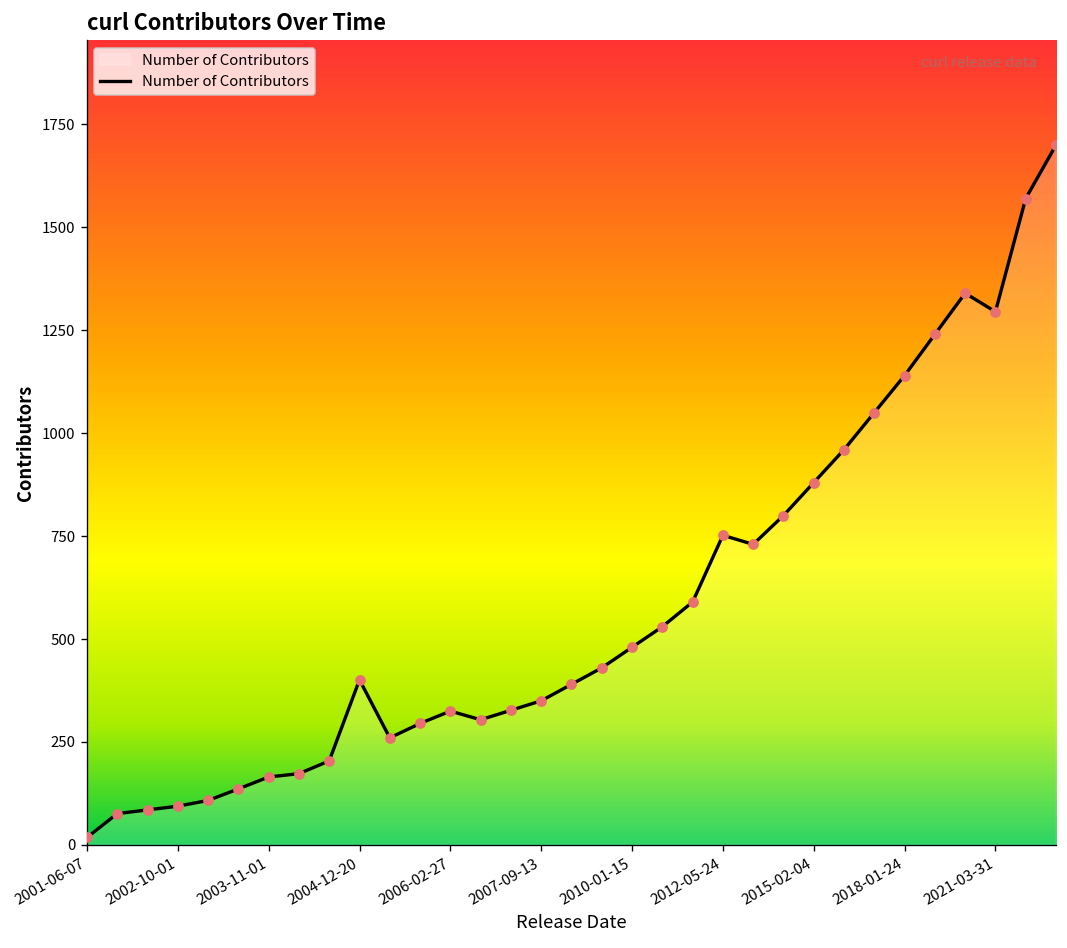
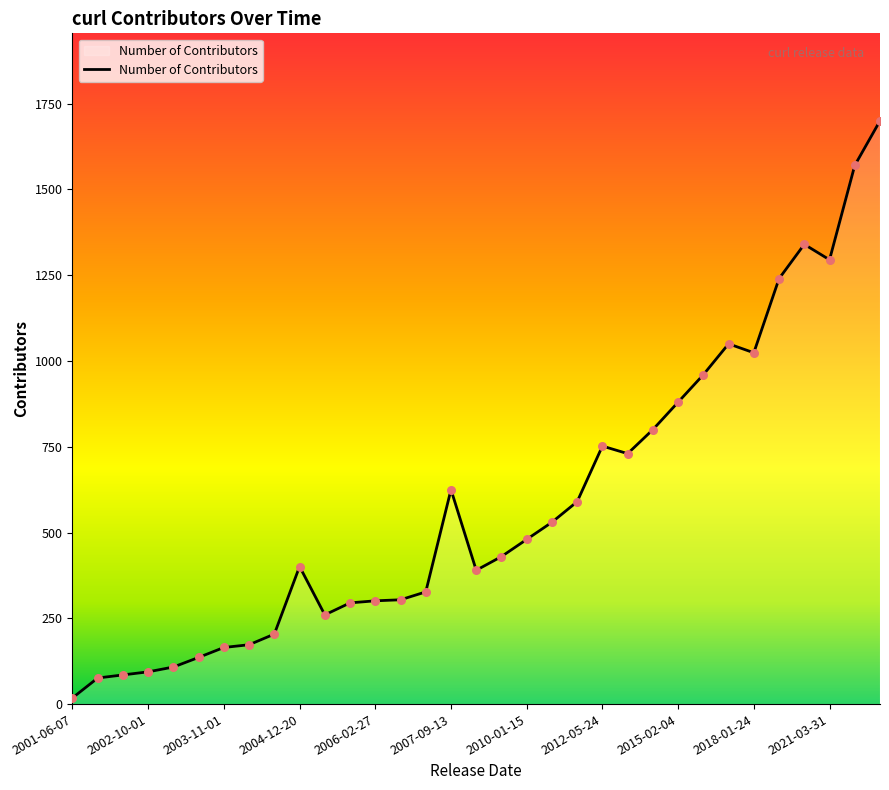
  {
    "2001-06-07": 20,
    "2002-10-01": 90,
    "2003-11-01": 170,
    "2004-12-20": 400,
-   "2006-02-27": 330,
-   "2007-09-13": 350,
+   "2006-02-27": 300,
+   "2007-09-13": 630,
    "2010-01-15": 480,
    "2012-05-24": 750,
    "2015-02-04": 880,
-   "2018-01-24": 1140,
+   "2018-01-24": 1020,
    "2021-03-31": 1300
  }
